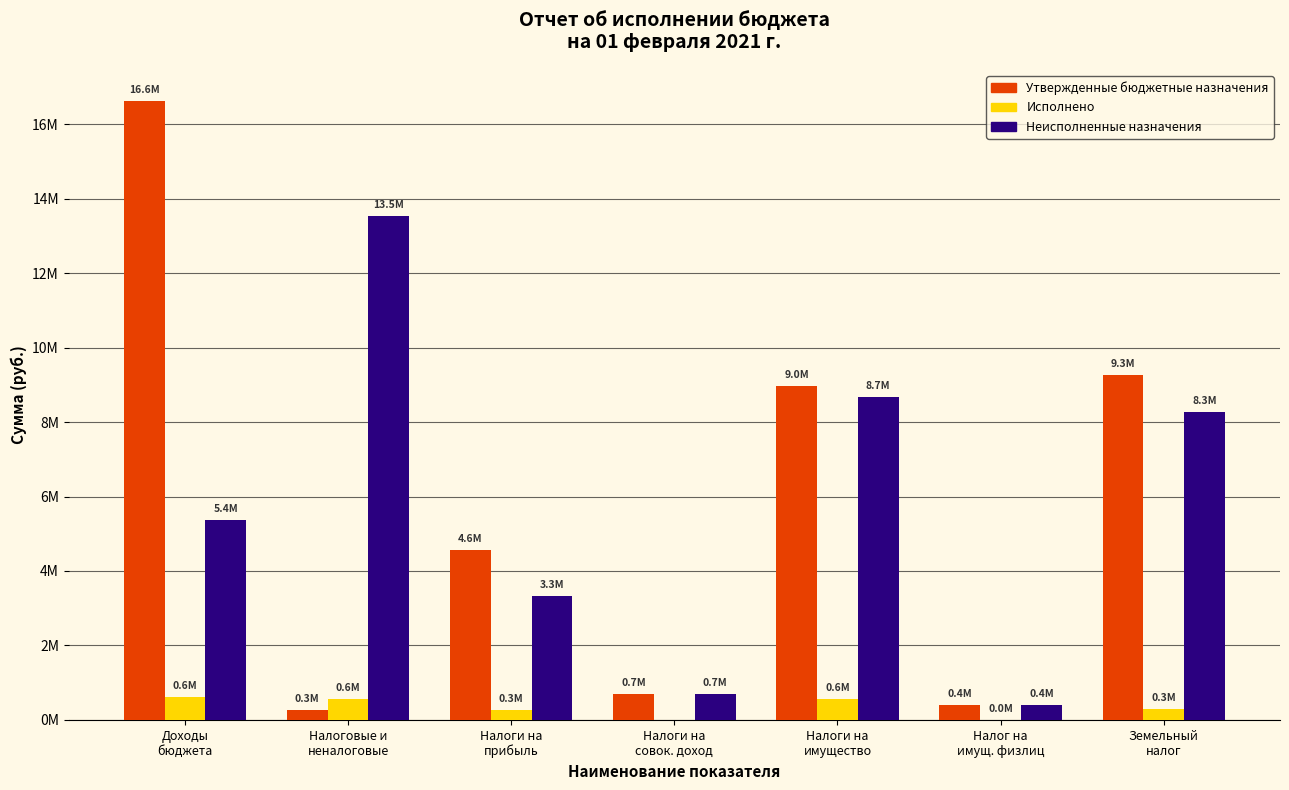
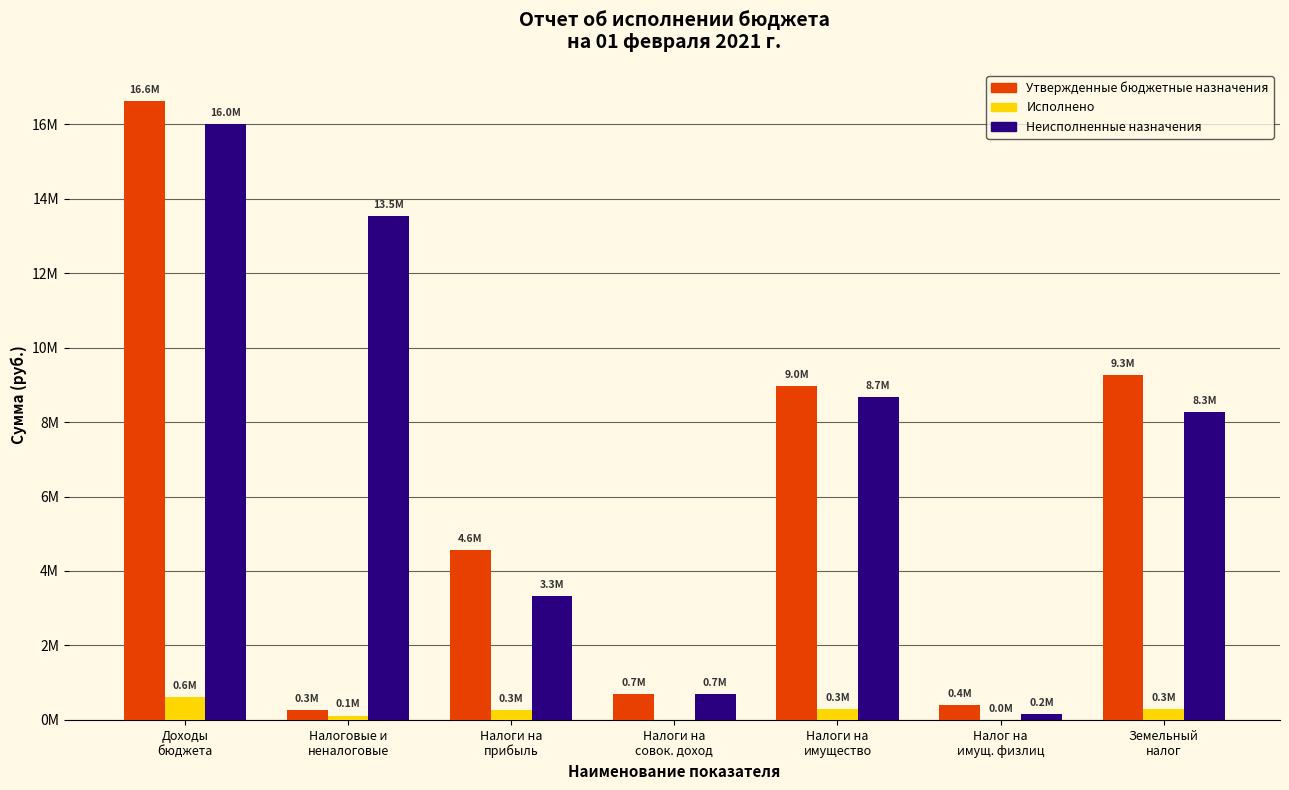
  {
    "Утвержденные бюджетные назначения": {
      "Доходы бюджета": "16.6M",
      "Налоговые и неналоговые": "0.3M",
      "Налоги на прибыль": "4.6M",
      "Налоги на совок. доход": "0.7M",
      "Налоги на имущество": "9.0M",
      "Налог на имущ. физлиц": "0.4M",
      "Земельный налог": "9.3M"
    },
    "Исполнено": {
      "Доходы бюджета": "0.6M",
-     "Налоговые и неналоговые": "0.6M",
+     "Налоговые и неналоговые": "0.1M",
      "Налоги на прибыль": "0.3M",
-     "Налоги на имущество": "0.6M",
+     "Налоги на имущество": "0.3M",
      "Земельный налог": "0.3M"
    },
    "Неисполненные назначения": {
-     "Доходы бюджета": "5.4M",
+     "Доходы бюджета": "16.0M",
      "Налоговые и неналоговые": "13.5M",
      "Налоги на прибыль": "3.3M",
      "Налоги на совок. доход": "0.7M",
      "Налоги на имущество": "8.7M",
-     "Налог на имущ. физлиц": "0.4M",
+     "Налог на имущ. физлиц": "0.2M",
      "Земельный налог": "8.3M"
    }
  }
